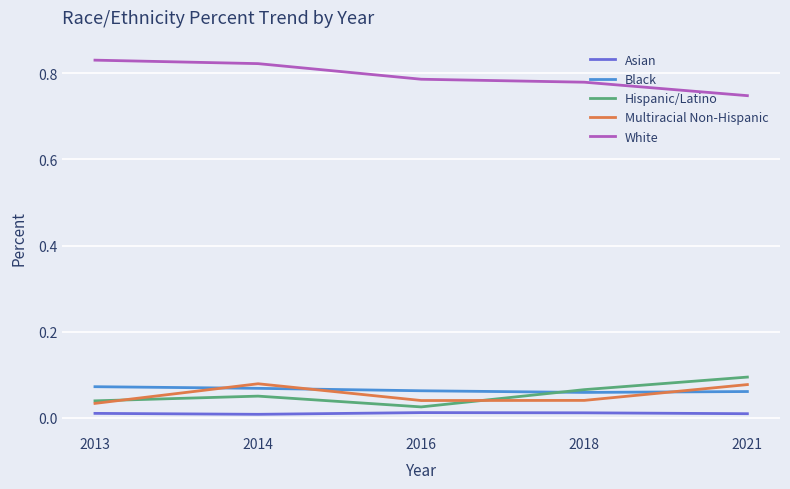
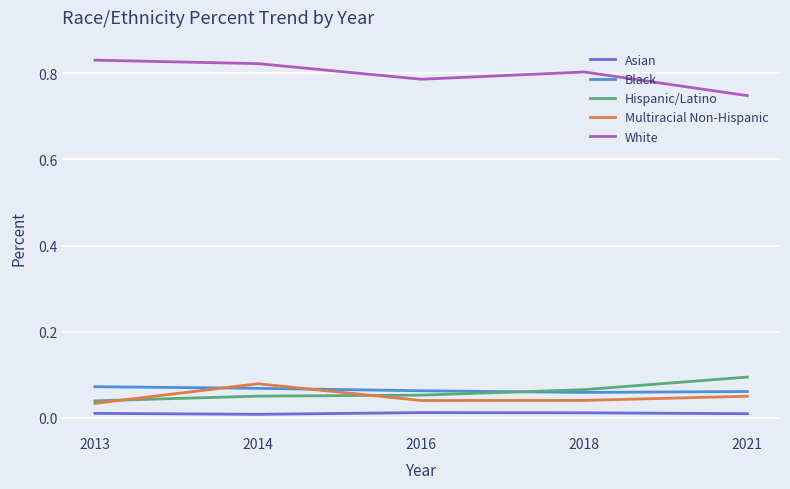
  {
    "Hispanic/Latino": {
      "2013": 0.04,
      "2014": 0.05,
-     "2016": 0.03,
+     "2016": 0.05,
      "2018": 0.07,
      "2021": 0.09
    },
    "Multiracial Non-Hispanic": {
      "2013": 0.03,
      "2014": 0.08,
      "2016": 0.04,
      "2018": 0.04,
-     "2021": 0.08
+     "2021": 0.05
    },
    "White": {
      "2013": 0.83,
      "2014": 0.82,
      "2016": 0.79,
-     "2018": 0.78,
+     "2018": 0.80,
      "2021": 0.75
    }
  }
